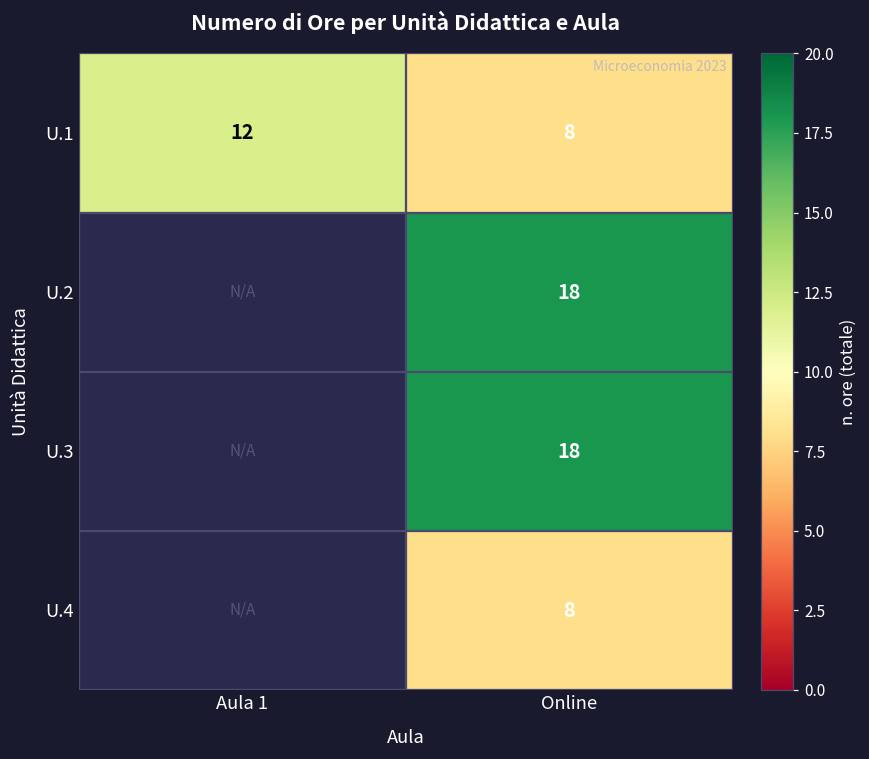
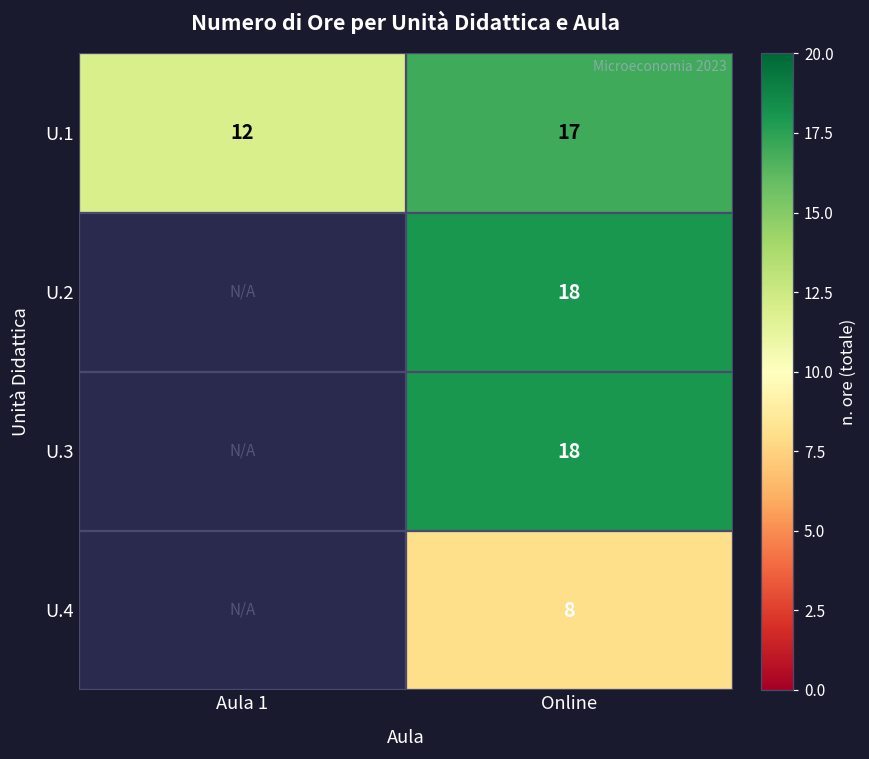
  {
    "U.1": {
      "Aula 1": 12,
-     "Online": 8
+     "Online": 17
    },
    "U.2": {
      "Online": 18
    },
    "U.3": {
      "Online": 18
    },
    "U.4": {
      "Online": 8
    }
  }
